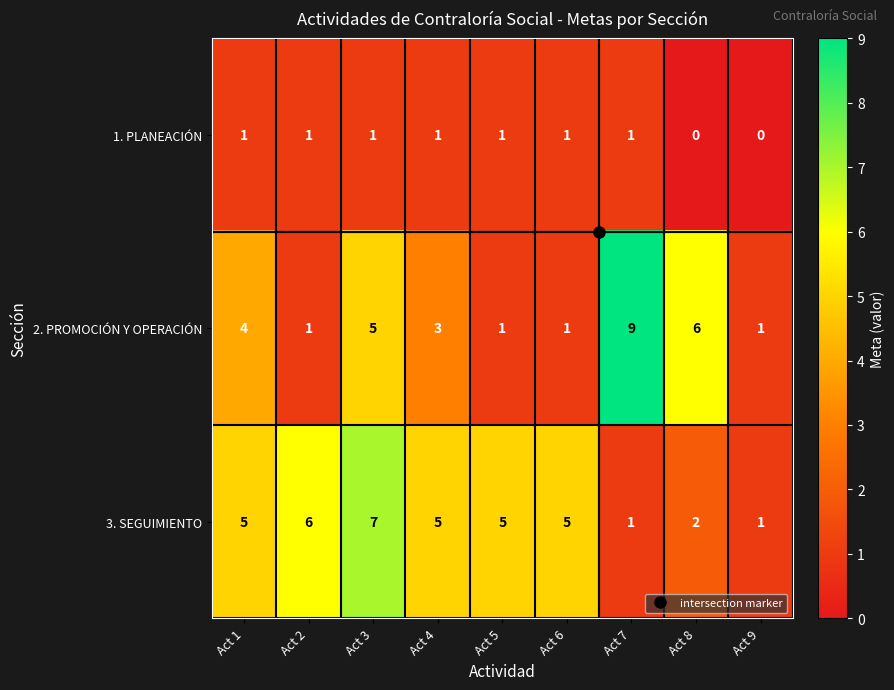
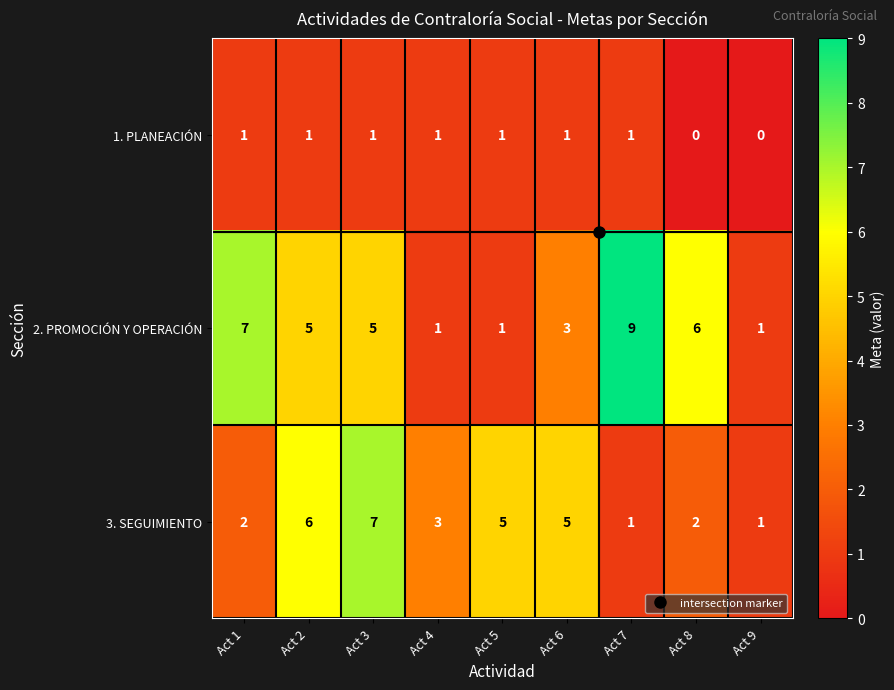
  {
    "1. PLANEACIÓN": {
      "Act 1": 1,
      "Act 2": 1,
      "Act 3": 1,
      "Act 4": 1,
      "Act 5": 1,
      "Act 6": 1,
      "Act 7": 1,
      "Act 8": 0,
      "Act 9": 0
    },
    "2. PROMOCIÓN Y OPERACIÓN": {
-     "Act 1": 4,
-     "Act 2": 1,
+     "Act 1": 7,
+     "Act 2": 5,
      "Act 3": 5,
-     "Act 4": 3,
+     "Act 4": 1,
      "Act 5": 1,
-     "Act 6": 1,
+     "Act 6": 3,
      "Act 7": 9,
      "Act 8": 6,
      "Act 9": 1
    },
    "3. SEGUIMIENTO": {
-     "Act 1": 5,
+     "Act 1": 2,
      "Act 2": 6,
      "Act 3": 7,
-     "Act 4": 5,
+     "Act 4": 3,
      "Act 5": 5,
      "Act 6": 5,
      "Act 7": 1,
      "Act 8": 2,
      "Act 9": 1
    }
  }
